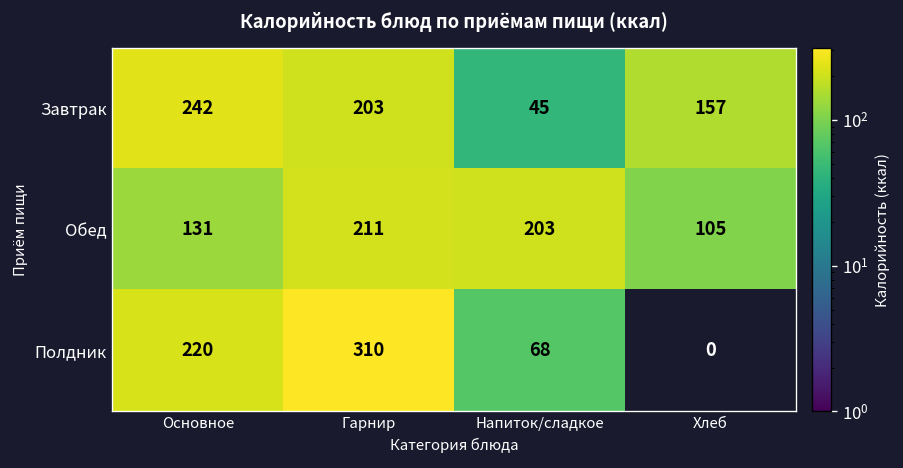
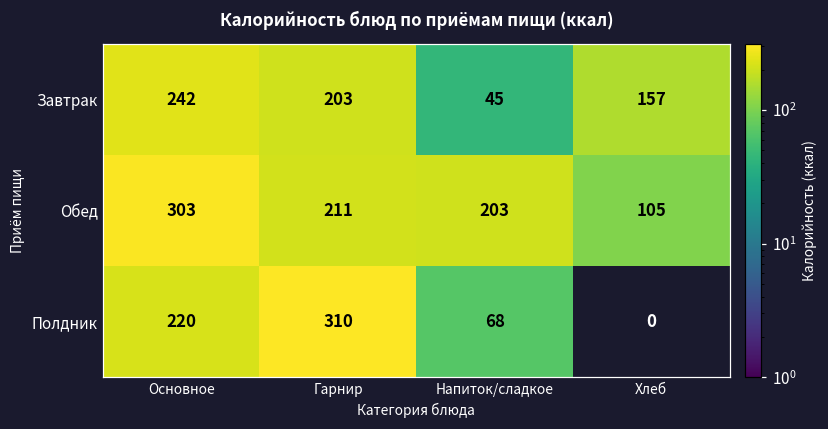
  {
    "Завтрак": {
      "Основное": 242,
      "Гарнир": 203,
      "Напиток/сладкое": 45,
      "Хлеб": 157
    },
    "Обед": {
-     "Основное": 131,
+     "Основное": 303,
      "Гарнир": 211,
      "Напиток/сладкое": 203,
      "Хлеб": 105
    },
    "Полдник": {
      "Основное": 220,
      "Гарнир": 310,
      "Напиток/сладкое": 68,
      "Хлеб": 0
    }
  }
